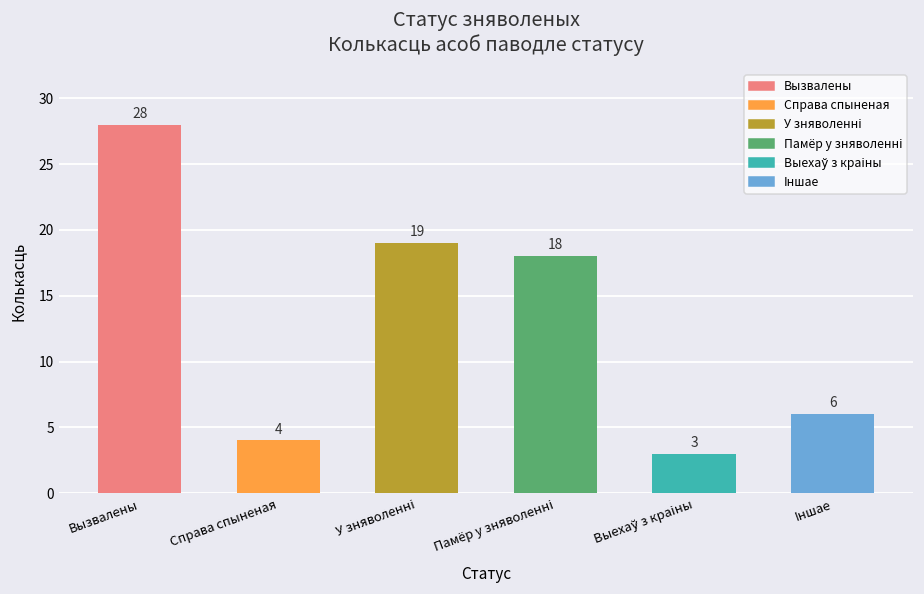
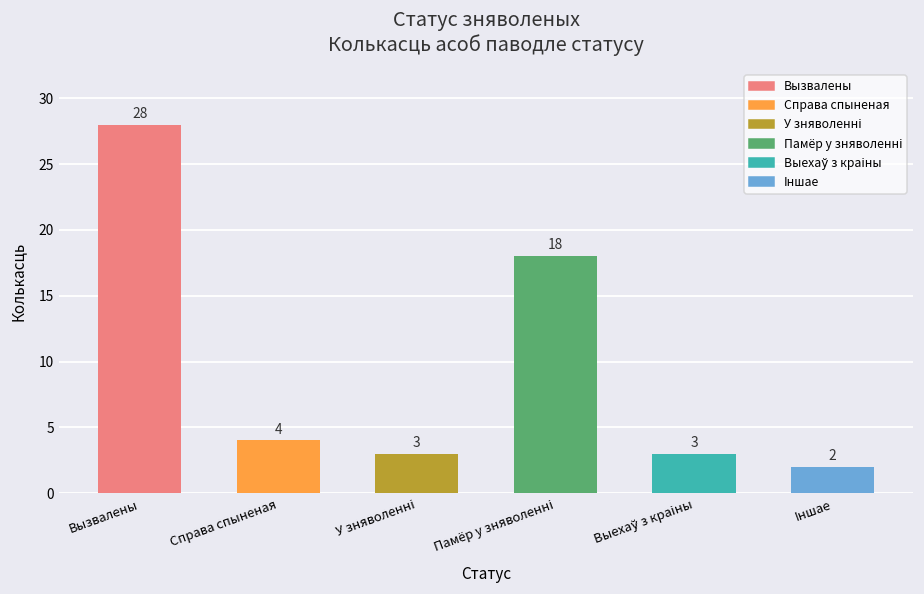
  {
    "Вызвалены": 28,
    "Справа спыненая": 4,
-   "У зняволенні": 19,
+   "У зняволенні": 3,
    "Памёр у зняволенні": 18,
    "Выехаў з краіны": 3,
-   "Іншае": 6
+   "Іншае": 2
  }
